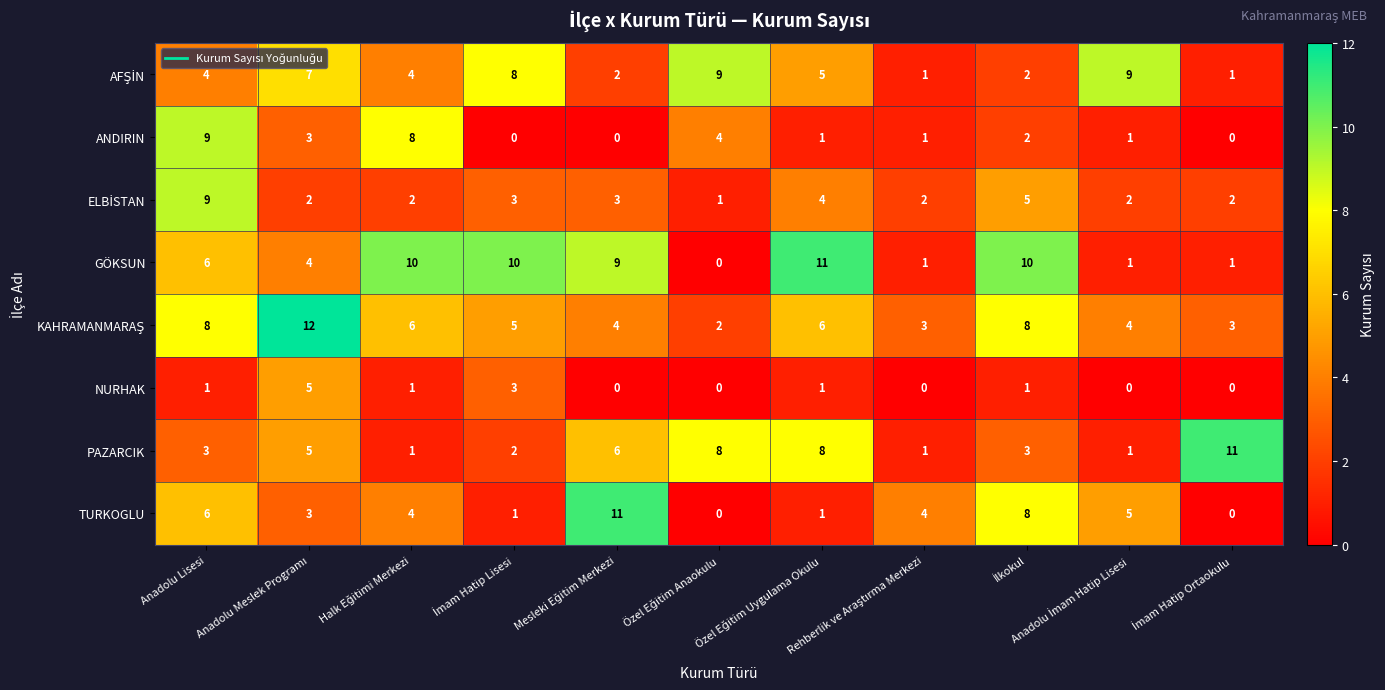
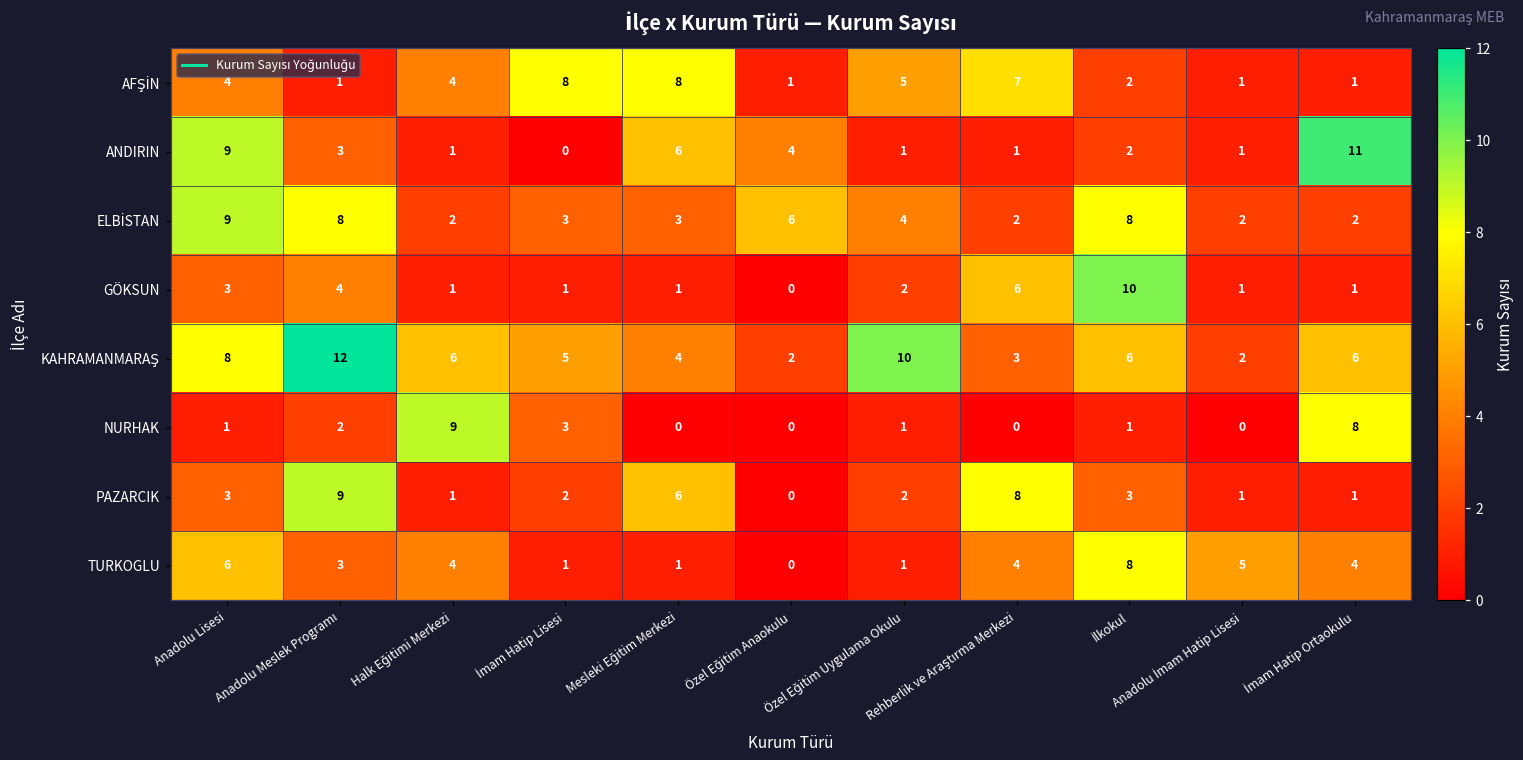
  {
    "AFŞİN": {
      "Anadolu Lisesi": 4,
-     "Anadolu Meslek Programı": 7,
+     "Anadolu Meslek Programı": 1,
      "Halk Eğitimi Merkezi": 4,
      "İmam Hatip Lisesi": 8,
-     "Mesleki Eğitim Merkezi": 2,
-     "Özel Eğitim Anaokulu": 9,
+     "Mesleki Eğitim Merkezi": 8,
+     "Özel Eğitim Anaokulu": 1,
      "Özel Eğitim Uygulama Okulu": 5,
-     "Rehberlik ve Araştırma Merkezi": 1,
+     "Rehberlik ve Araştırma Merkezi": 7,
      "İlkokul": 2,
-     "Anadolu İmam Hatip Lisesi": 9,
+     "Anadolu İmam Hatip Lisesi": 1,
      "İmam Hatip Ortaokulu": 1
    },
    "ANDIRIN": {
      "Anadolu Lisesi": 9,
      "Anadolu Meslek Programı": 3,
-     "Halk Eğitimi Merkezi": 8,
+     "Halk Eğitimi Merkezi": 1,
      "İmam Hatip Lisesi": 0,
-     "Mesleki Eğitim Merkezi": 0,
+     "Mesleki Eğitim Merkezi": 6,
      "Özel Eğitim Anaokulu": 4,
      "Özel Eğitim Uygulama Okulu": 1,
      "Rehberlik ve Araştırma Merkezi": 1,
      "İlkokul": 2,
      "Anadolu İmam Hatip Lisesi": 1,
-     "İmam Hatip Ortaokulu": 0
+     "İmam Hatip Ortaokulu": 11
    },
    "ELBİSTAN": {
      "Anadolu Lisesi": 9,
-     "Anadolu Meslek Programı": 2,
+     "Anadolu Meslek Programı": 8,
      "Halk Eğitimi Merkezi": 2,
      "İmam Hatip Lisesi": 3,
      "Mesleki Eğitim Merkezi": 3,
-     "Özel Eğitim Anaokulu": 1,
+     "Özel Eğitim Anaokulu": 6,
      "Özel Eğitim Uygulama Okulu": 4,
      "Rehberlik ve Araştırma Merkezi": 2,
-     "İlkokul": 5,
+     "İlkokul": 8,
      "Anadolu İmam Hatip Lisesi": 2,
      "İmam Hatip Ortaokulu": 2
    },
    "GÖKSUN": {
-     "Anadolu Lisesi": 6,
+     "Anadolu Lisesi": 3,
      "Anadolu Meslek Programı": 4,
-     "Halk Eğitimi Merkezi": 10,
-     "İmam Hatip Lisesi": 10,
-     "Mesleki Eğitim Merkezi": 9,
+     "Halk Eğitimi Merkezi": 1,
+     "İmam Hatip Lisesi": 1,
+     "Mesleki Eğitim Merkezi": 1,
      "Özel Eğitim Anaokulu": 0,
-     "Özel Eğitim Uygulama Okulu": 11,
-     "Rehberlik ve Araştırma Merkezi": 1,
+     "Özel Eğitim Uygulama Okulu": 2,
+     "Rehberlik ve Araştırma Merkezi": 6,
      "İlkokul": 10,
      "Anadolu İmam Hatip Lisesi": 1,
      "İmam Hatip Ortaokulu": 1
    },
    "KAHRAMANMARAŞ": {
      "Anadolu Lisesi": 8,
      "Anadolu Meslek Programı": 12,
      "Halk Eğitimi Merkezi": 6,
      "İmam Hatip Lisesi": 5,
      "Mesleki Eğitim Merkezi": 4,
      "Özel Eğitim Anaokulu": 2,
-     "Özel Eğitim Uygulama Okulu": 6,
+     "Özel Eğitim Uygulama Okulu": 10,
      "Rehberlik ve Araştırma Merkezi": 3,
-     "İlkokul": 8,
-     "Anadolu İmam Hatip Lisesi": 4,
-     "İmam Hatip Ortaokulu": 3
+     "İlkokul": 6,
+     "Anadolu İmam Hatip Lisesi": 2,
+     "İmam Hatip Ortaokulu": 6
    },
    "NURHAK": {
      "Anadolu Lisesi": 1,
-     "Anadolu Meslek Programı": 5,
-     "Halk Eğitimi Merkezi": 1,
+     "Anadolu Meslek Programı": 2,
+     "Halk Eğitimi Merkezi": 9,
      "İmam Hatip Lisesi": 3,
      "Mesleki Eğitim Merkezi": 0,
      "Özel Eğitim Anaokulu": 0,
      "Özel Eğitim Uygulama Okulu": 1,
      "Rehberlik ve Araştırma Merkezi": 0,
      "İlkokul": 1,
      "Anadolu İmam Hatip Lisesi": 0,
-     "İmam Hatip Ortaokulu": 0
+     "İmam Hatip Ortaokulu": 8
    },
    "PAZARCIK": {
      "Anadolu Lisesi": 3,
-     "Anadolu Meslek Programı": 5,
+     "Anadolu Meslek Programı": 9,
      "Halk Eğitimi Merkezi": 1,
      "İmam Hatip Lisesi": 2,
      "Mesleki Eğitim Merkezi": 6,
-     "Özel Eğitim Anaokulu": 8,
-     "Özel Eğitim Uygulama Okulu": 8,
-     "Rehberlik ve Araştırma Merkezi": 1,
+     "Özel Eğitim Anaokulu": 0,
+     "Özel Eğitim Uygulama Okulu": 2,
+     "Rehberlik ve Araştırma Merkezi": 8,
      "İlkokul": 3,
      "Anadolu İmam Hatip Lisesi": 1,
-     "İmam Hatip Ortaokulu": 11
+     "İmam Hatip Ortaokulu": 1
    },
    "TURKOGLU": {
      "Anadolu Lisesi": 6,
      "Anadolu Meslek Programı": 3,
      "Halk Eğitimi Merkezi": 4,
      "İmam Hatip Lisesi": 1,
-     "Mesleki Eğitim Merkezi": 11,
+     "Mesleki Eğitim Merkezi": 1,
      "Özel Eğitim Anaokulu": 0,
      "Özel Eğitim Uygulama Okulu": 1,
      "Rehberlik ve Araştırma Merkezi": 4,
      "İlkokul": 8,
      "Anadolu İmam Hatip Lisesi": 5,
-     "İmam Hatip Ortaokulu": 0
+     "İmam Hatip Ortaokulu": 4
    }
  }
